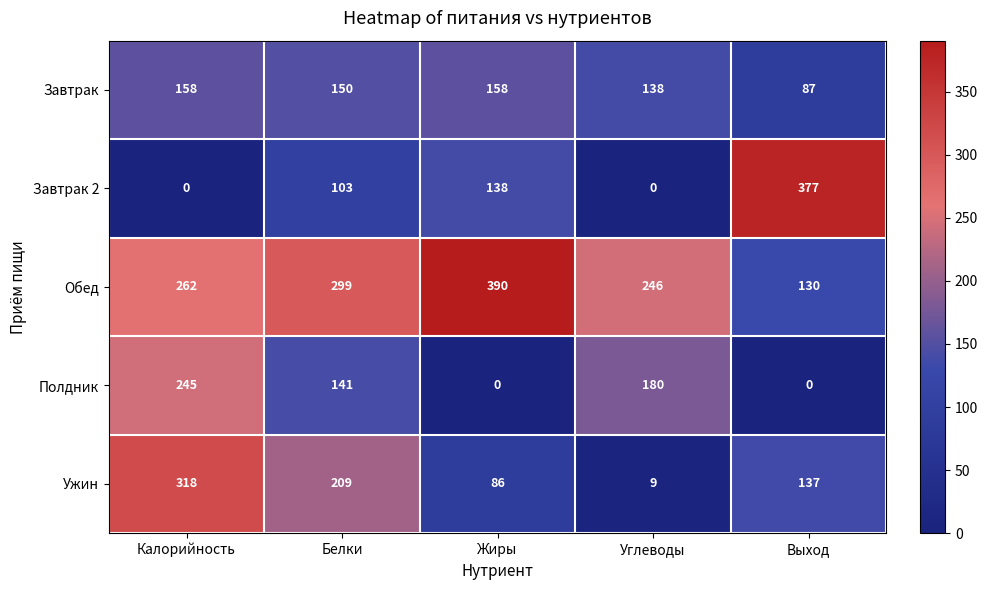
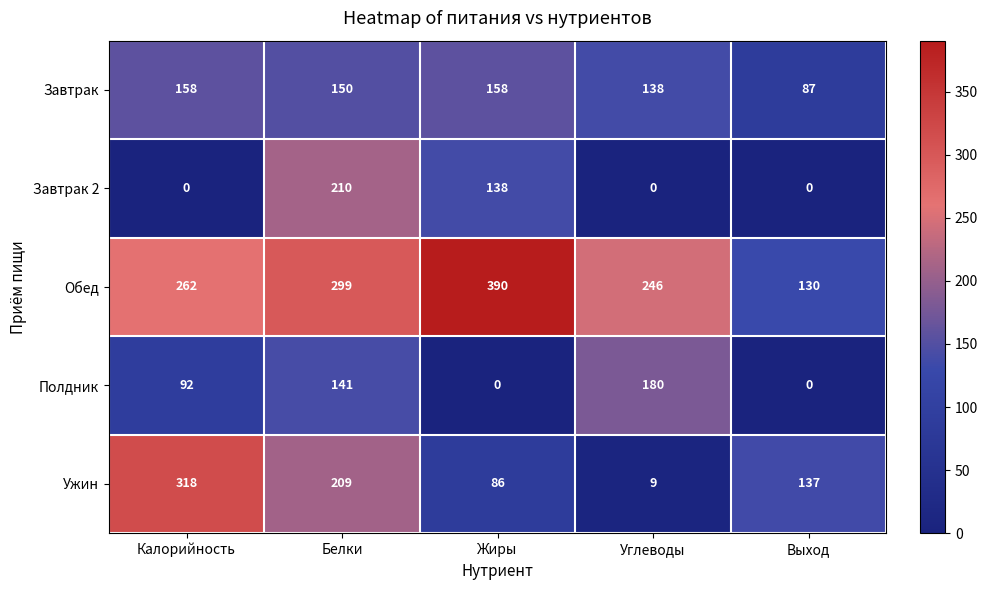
  {
    "Завтрак": {
      "Калорийность": 158,
      "Белки": 150,
      "Жиры": 158,
      "Углеводы": 138,
      "Выход": 87
    },
    "Завтрак 2": {
      "Калорийность": 0,
-     "Белки": 103,
+     "Белки": 210,
      "Жиры": 138,
      "Углеводы": 0,
-     "Выход": 377
+     "Выход": 0
    },
    "Обед": {
      "Калорийность": 262,
      "Белки": 299,
      "Жиры": 390,
      "Углеводы": 246,
      "Выход": 130
    },
    "Полдник": {
-     "Калорийность": 245,
+     "Калорийность": 92,
      "Белки": 141,
      "Жиры": 0,
      "Углеводы": 180,
      "Выход": 0
    },
    "Ужин": {
      "Калорийность": 318,
      "Белки": 209,
      "Жиры": 86,
      "Углеводы": 9,
      "Выход": 137
    }
  }
